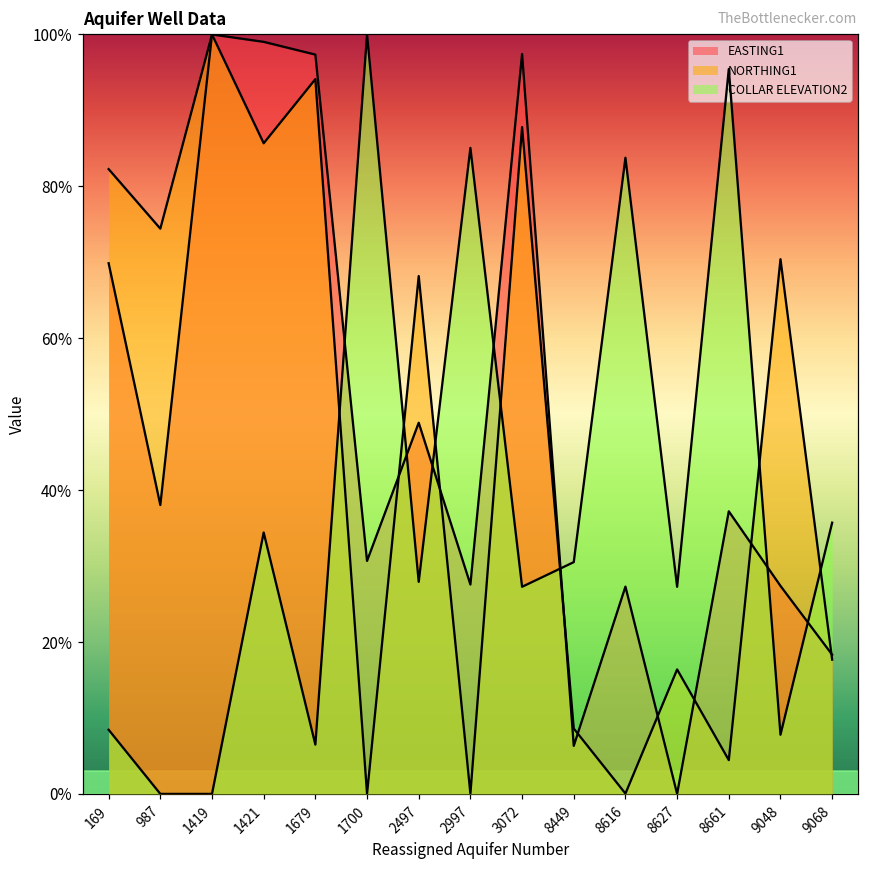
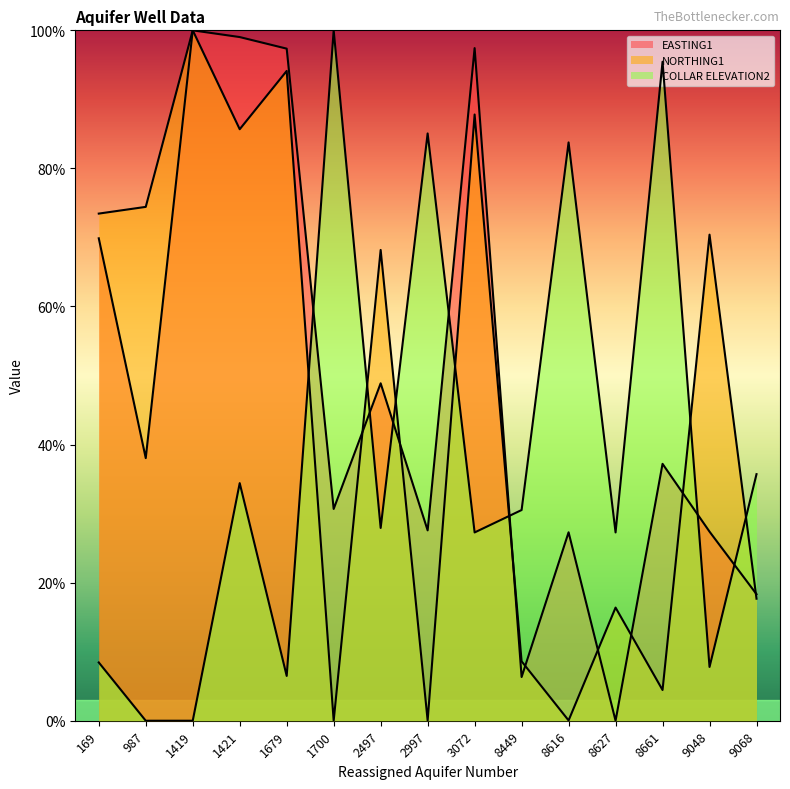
  {
    "EASTING1": {
      "169": "70%",
      "987": "38%",
      "1421": "99%",
      "1679": "97%",
      "1700": "31%",
      "2497": "49%",
      "2997": "28%",
      "3072": "97%",
      "8449": "6%",
      "8616": "27%",
      "8661": "37%",
      "9048": "27%",
      "9068": "18%"
    },
    "NORTHING1": {
-     "169": "82%",
+     "169": "73%",
      "987": "74%",
      "1421": "86%",
      "1679": "94%",
      "2497": "68%",
      "3072": "88%",
      "8449": "9%",
      "8627": "16%",
      "8661": "4%",
      "9048": "70%",
      "9068": "18%"
    },
    "COLLAR ELEVATION2": {
      "169": "8%",
      "1421": "34%",
      "1679": "6%",
      "1700": "100%",
      "2497": "28%",
      "2997": "85%",
      "3072": "27%",
      "8449": "31%",
      "8616": "84%",
      "8627": "27%",
      "9048": "8%",
      "9068": "36%"
    }
  }
